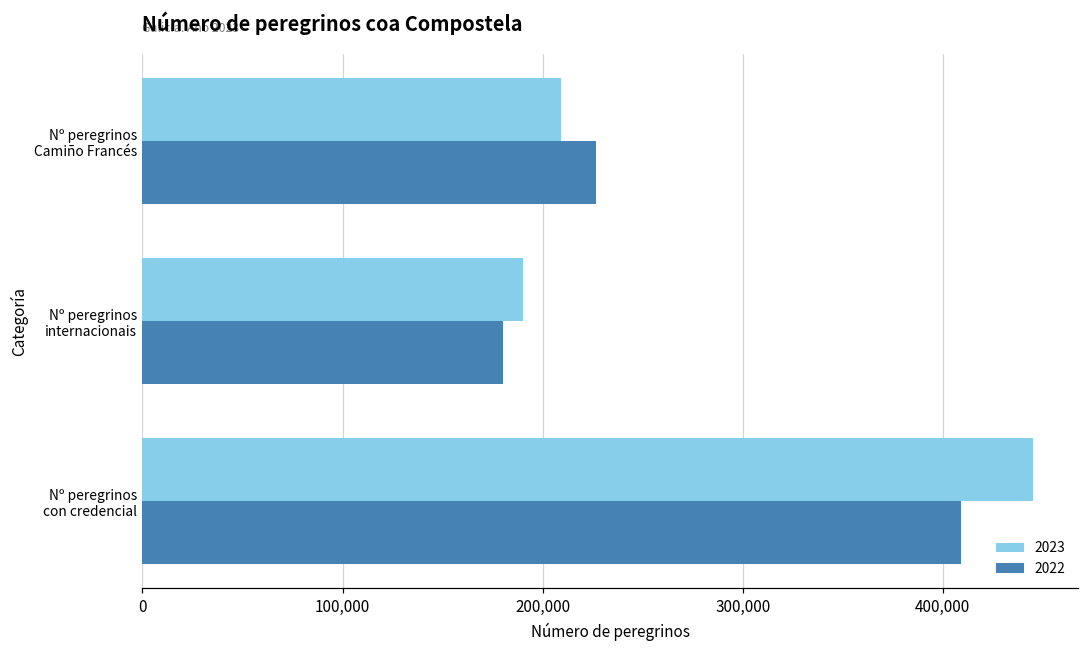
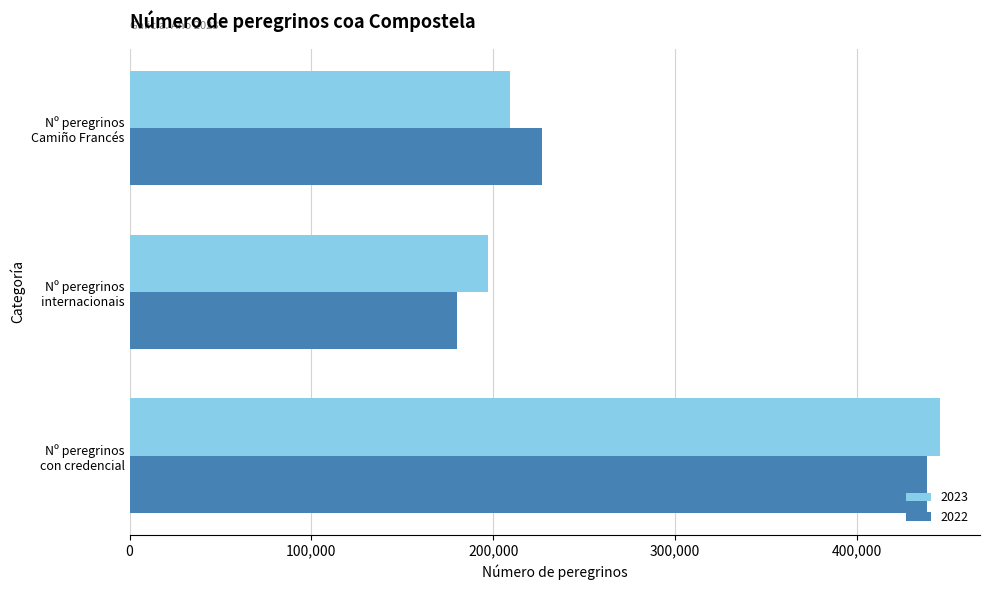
  {
    "2023": {
      "Nº peregrinos Camiño Francés": "209,000",
-     "Nº peregrinos internacionais": "190,000",
+     "Nº peregrinos internacionais": "197,000",
      "Nº peregrinos con credencial": "445,000"
    },
    "2022": {
      "Nº peregrinos Camiño Francés": "227,000",
      "Nº peregrinos internacionais": "180,000",
-     "Nº peregrinos con credencial": "409,000"
+     "Nº peregrinos con credencial": "438,000"
    }
  }
